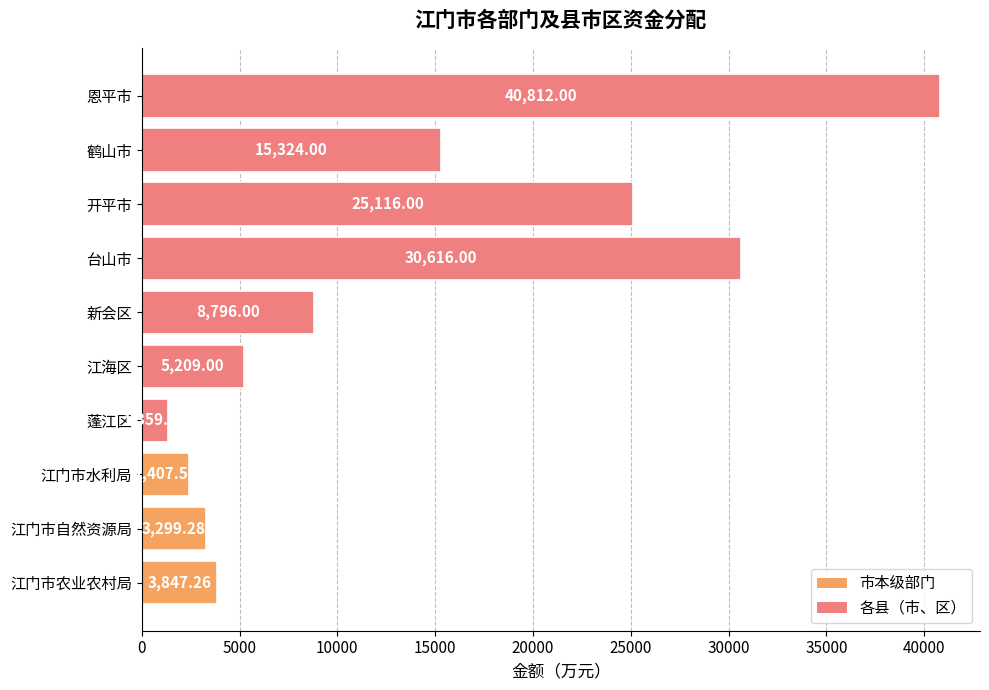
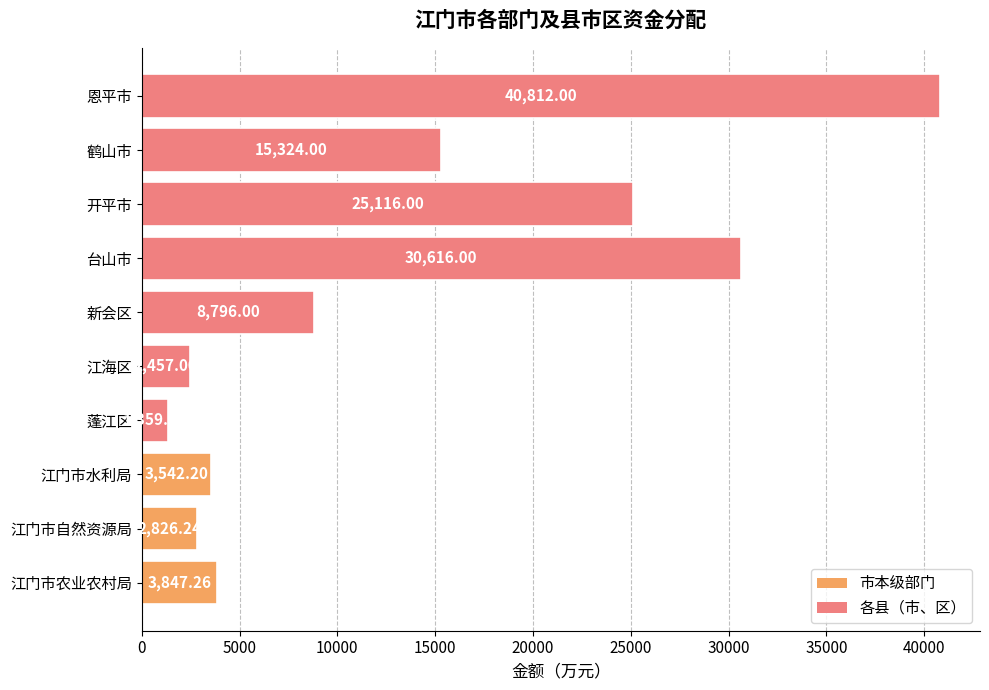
  {
    "恩平市": "40,812.00",
    "鹤山市": "15,324.00",
    "开平市": "25,116.00",
    "台山市": "30,616.00",
    "新会区": "8,796.00",
-   "江海区": "5,209.00",
-   "江门市水利局": "2,407.50",
-   "江门市自然资源局": "3,299.28",
+   "江海区": "2,457.00",
+   "江门市水利局": "3,542.20",
+   "江门市自然资源局": "2,826.24",
    "江门市农业农村局": "3,847.26"
  }
